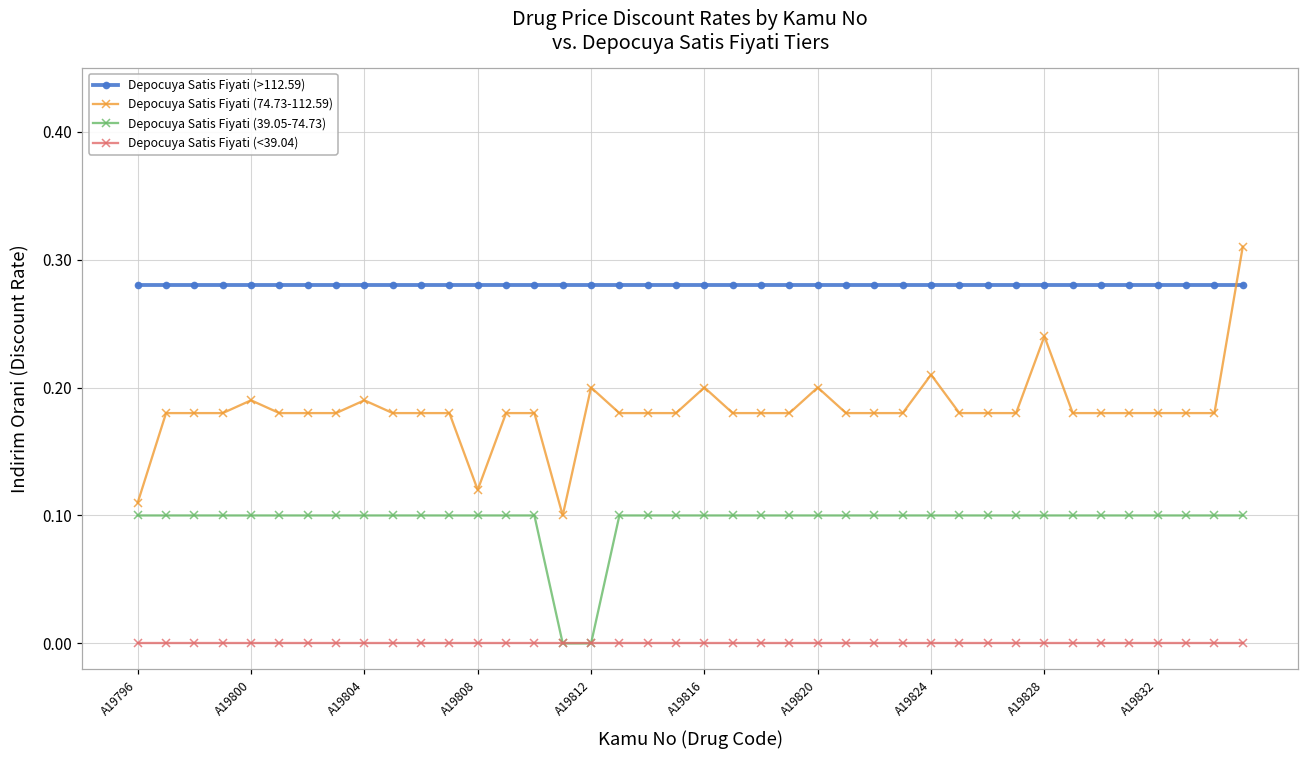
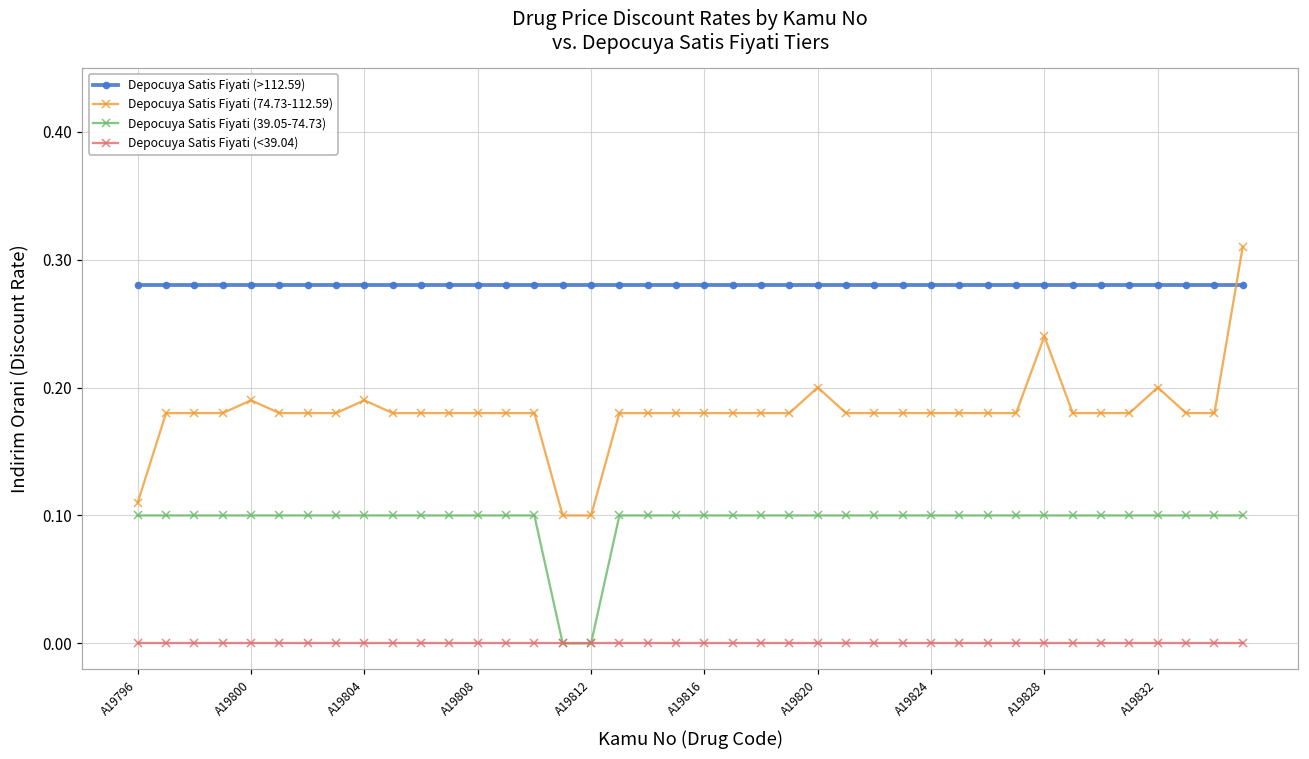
  {
    "Depocuya Satis Fiyati (>112.59)": {
      "A19796": 0.28,
      "A19800": 0.28,
      "A19804": 0.28,
      "A19808": 0.28,
      "A19812": 0.28,
      "A19816": 0.28,
      "A19820": 0.28,
      "A19824": 0.28,
      "A19828": 0.28,
      "A19832": 0.28
    },
    "Depocuya Satis Fiyati (74.73-112.59)": {
      "A19796": 0.11,
      "A19800": 0.19,
      "A19804": 0.19,
-     "A19808": 0.12,
-     "A19812": 0.2,
-     "A19816": 0.20,
+     "A19808": 0.18,
+     "A19812": 0.1,
+     "A19816": 0.18,
      "A19820": 0.20,
-     "A19824": 0.21,
+     "A19824": 0.18,
      "A19828": 0.24,
-     "A19832": 0.18
+     "A19832": 0.20
    },
    "Depocuya Satis Fiyati (39.05-74.73)": {
      "A19796": 0.10,
      "A19800": 0.10,
      "A19804": 0.10,
      "A19808": 0.10,
      "A19816": 0.10,
      "A19820": 0.10,
      "A19824": 0.10,
      "A19828": 0.10,
      "A19832": 0.10
    },
    "Depocuya Satis Fiyati (<39.04)": {
      "A19796": 0.00,
      "A19800": 0.00,
      "A19804": 0.00,
      "A19808": 0.00,
      "A19816": 0.00,
      "A19820": 0.00,
      "A19824": 0.00,
      "A19828": 0.00,
      "A19832": 0.00
    }
  }
